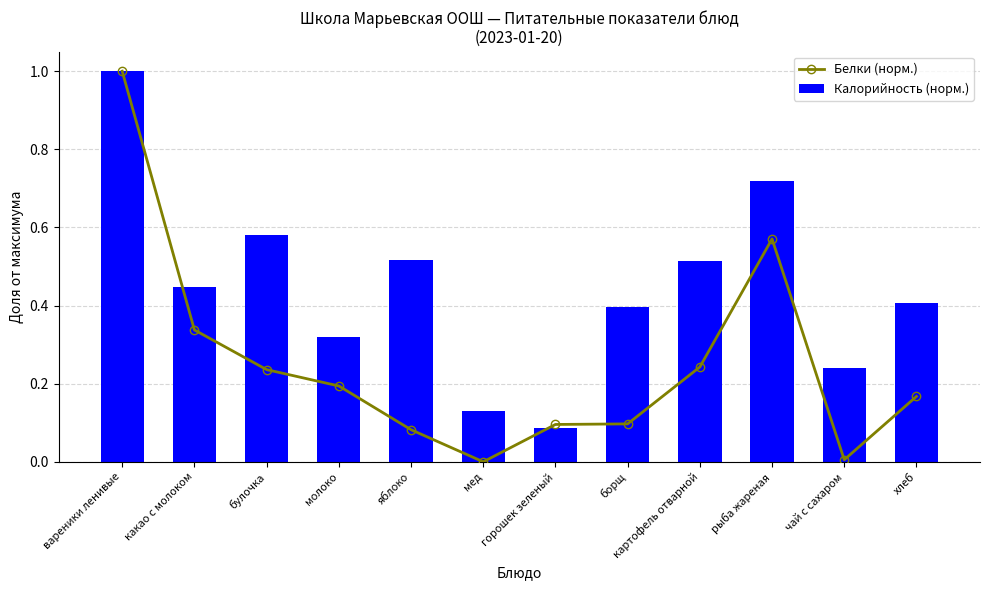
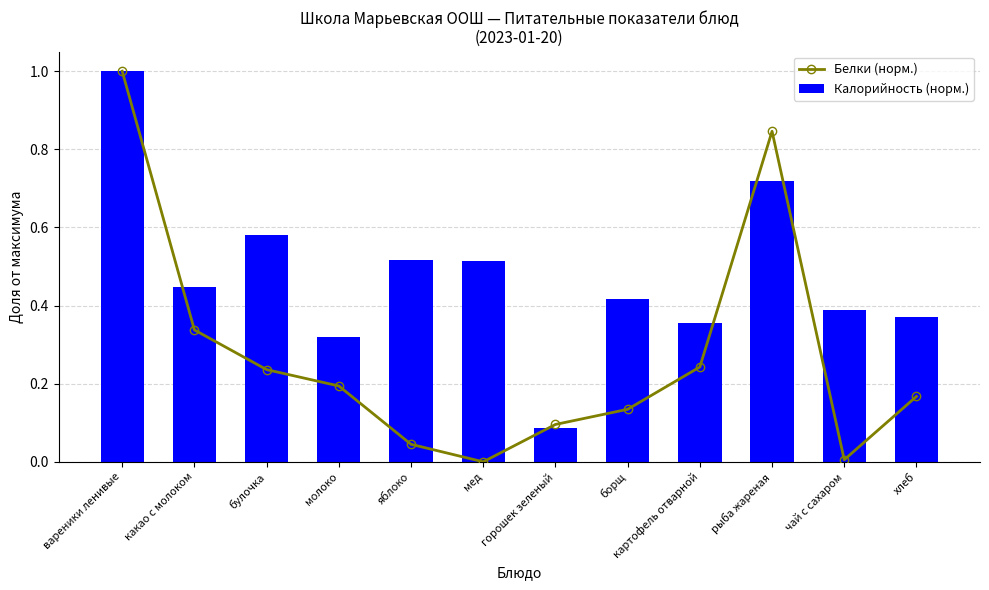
  {
    "Белки (норм.)": {
      "вареники ленивые": 1.00,
      "какао с молоком": 0.34,
      "булочка": 0.24,
      "молоко": 0.19,
-     "яблоко": 0.08,
+     "яблоко": 0.04,
      "мед": 0.00,
      "горошек зеленый": 0.10,
-     "борщ": 0.10,
+     "борщ": 0.13,
      "картофель отварной": 0.24,
-     "рыба жареная": 0.57,
+     "рыба жареная": 0.85,
      "чай с сахаром": 0.01,
      "хлеб": 0.17
    },
    "Калорийность (норм.)": {
      "вареники ленивые": 1.00,
      "какао с молоком": 0.45,
      "булочка": 0.58,
      "молоко": 0.32,
      "яблоко": 0.52,
-     "мед": 0.13,
+     "мед": 0.51,
      "горошек зеленый": 0.09,
-     "борщ": 0.40,
-     "картофель отварной": 0.51,
+     "борщ": 0.42,
+     "картофель отварной": 0.36,
      "рыба жареная": 0.72,
-     "чай с сахаром": 0.24,
-     "хлеб": 0.41
+     "чай с сахаром": 0.39,
+     "хлеб": 0.37
    }
  }
